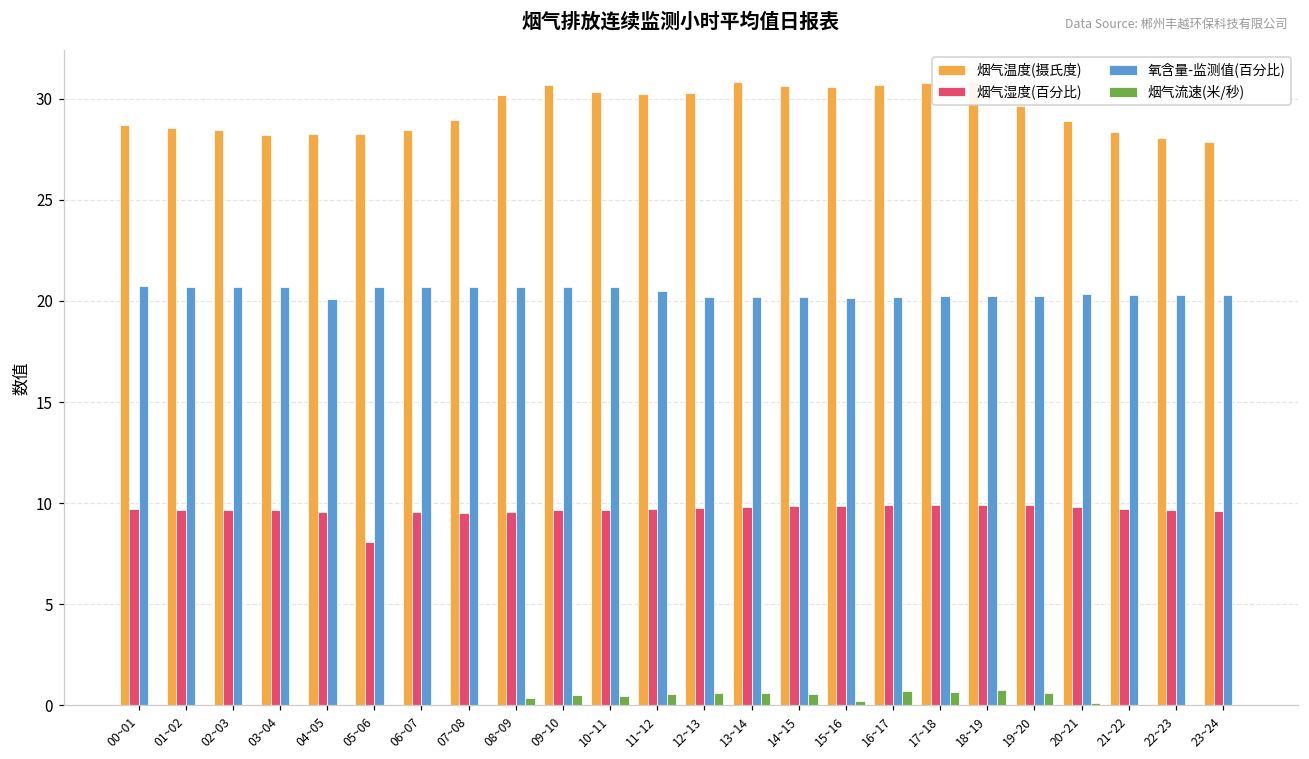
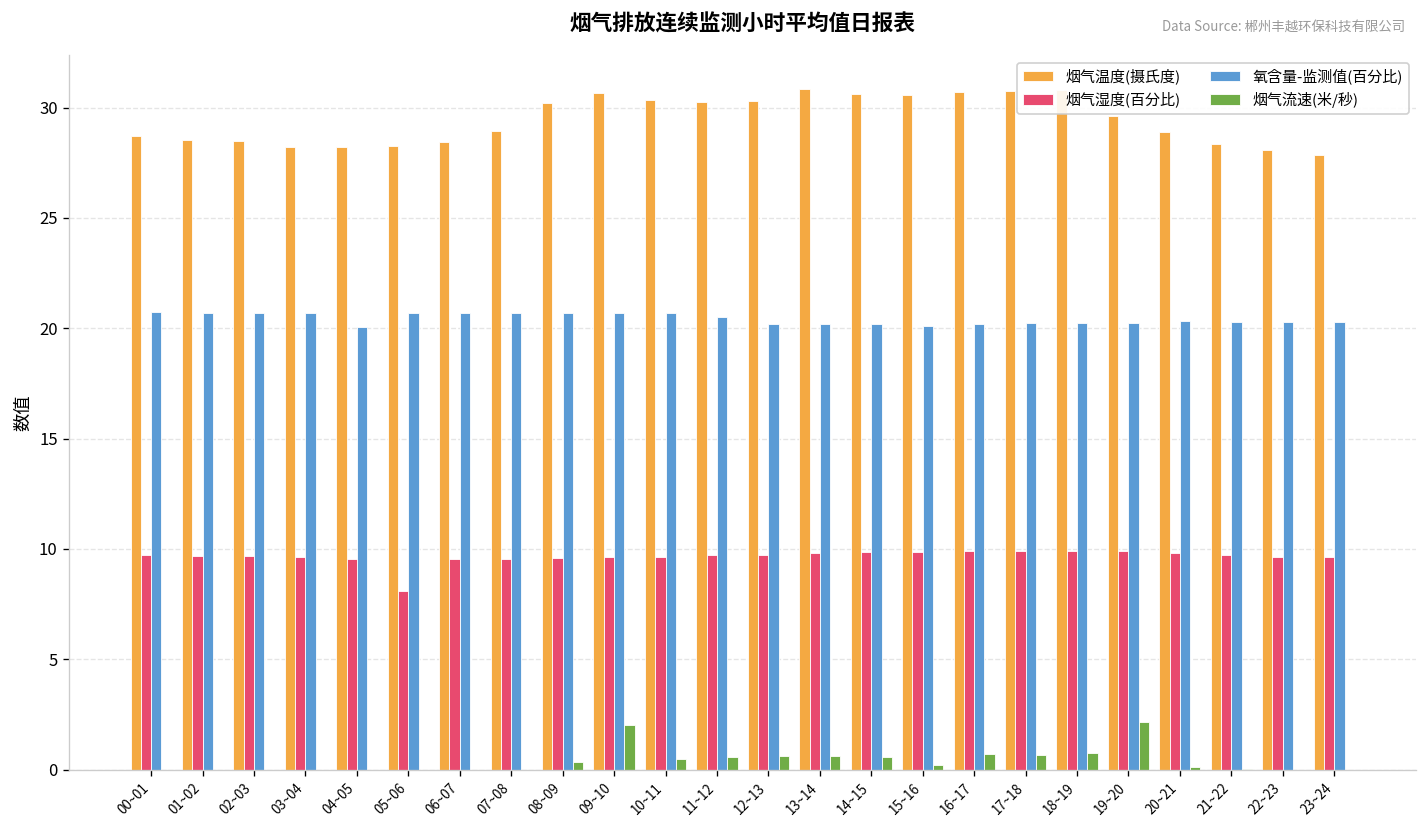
  {
    "烟气温度(摄氏度)": {
      "00~01": 28.7,
      "01~02": 28.6,
      "02~03": 28.5,
      "03~04": 28.2,
      "04~05": 28.2,
      "05~06": 28.3,
      "06~07": 28.5,
      "07~08": 29.0,
      "08~09": 30.2,
      "09~10": 30.7,
      "10~11": 30.3,
      "11~12": 30.3,
      "12~13": 30.3,
      "13~14": 30.8,
      "14~15": 30.6,
      "15~16": 30.6,
      "16~17": 30.7,
      "17~18": 30.8,
      "19~20": 29.6,
      "20~21": 28.9,
      "21~22": 28.4,
      "22~23": 28.1,
      "23~24": 27.9
    },
    "烟气湿度(百分比)": {
      "00~01": 9.7,
      "01~02": 9.7,
      "02~03": 9.7,
      "03~04": 9.6,
      "04~05": 9.6,
      "05~06": 8.1,
      "06~07": 9.5,
      "07~08": 9.5,
      "08~09": 9.6,
      "09~10": 9.6,
      "10~11": 9.6,
      "11~12": 9.7,
      "12~13": 9.7,
      "13~14": 9.8,
      "14~15": 9.8,
      "15~16": 9.9,
      "16~17": 9.9,
      "17~18": 9.9,
      "18~19": 9.9,
      "19~20": 9.9,
      "20~21": 9.8,
      "21~22": 9.7,
      "22~23": 9.6,
      "23~24": 9.6
    },
    "氧含量-监测值(百分比)": {
      "00~01": 20.7,
      "01~02": 20.7,
      "02~03": 20.7,
      "03~04": 20.7,
      "04~05": 20.1,
      "05~06": 20.7,
      "06~07": 20.7,
      "07~08": 20.7,
      "08~09": 20.7,
      "09~10": 20.7,
      "10~11": 20.7,
      "11~12": 20.5,
      "12~13": 20.2,
      "13~14": 20.2,
      "14~15": 20.2,
      "15~16": 20.1,
      "16~17": 20.2,
      "17~18": 20.2,
      "18~19": 20.2,
      "19~20": 20.3,
      "20~21": 20.3,
      "21~22": 20.3,
      "22~23": 20.3,
      "23~24": 20.3
    },
    "烟气流速(米/秒)": {
      "00~01": 0.0,
      "01~02": 0.0,
      "02~03": 0.0,
      "03~04": 0.0,
      "04~05": 0.0,
      "05~06": 0.0,
      "06~07": 0.0,
      "07~08": 0.0,
      "08~09": 0.4,
-     "09~10": 0.5,
+     "09~10": 2.0,
      "10~11": 0.5,
      "11~12": 0.6,
      "12~13": 0.6,
      "13~14": 0.6,
      "14~15": 0.6,
      "15~16": 0.2,
      "16~17": 0.7,
      "17~18": 0.7,
      "18~19": 0.8,
-     "19~20": 0.6,
+     "19~20": 2.2,
      "22~23": 0.0,
      "23~24": 0.0
    }
  }
